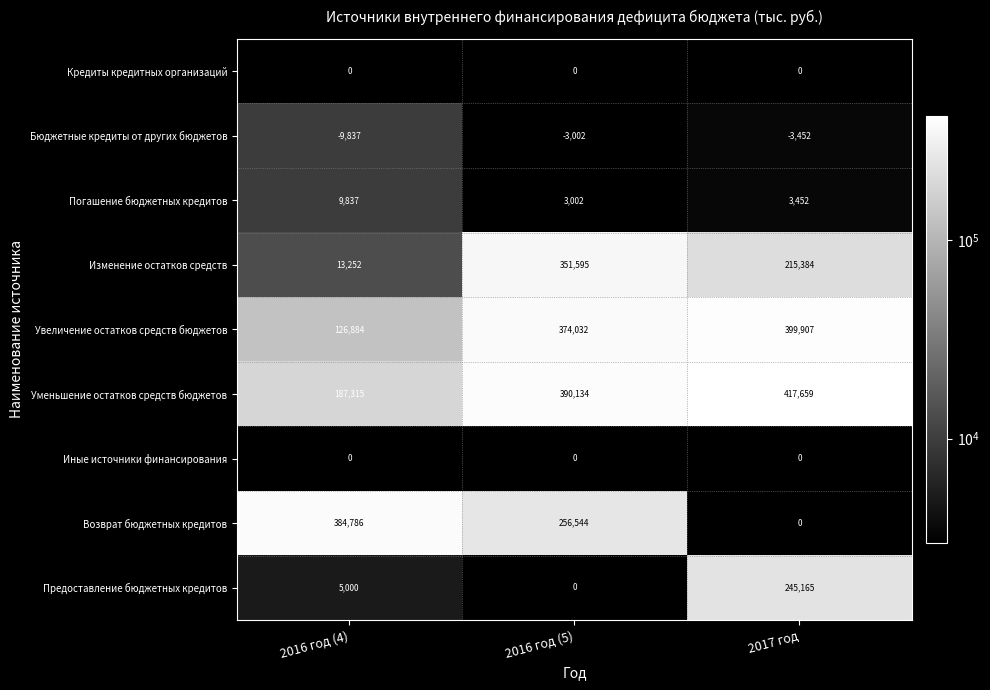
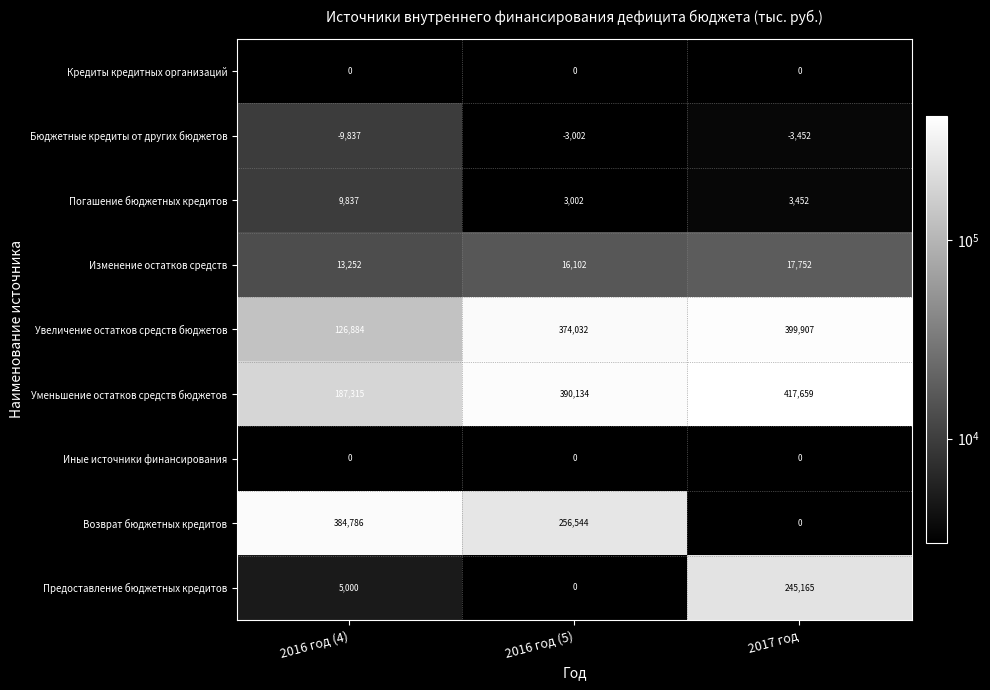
  {
    "Кредиты кредитных организаций": {
      "2016 год (4)": "0",
      "2016 год (5)": "0",
      "2017 год": "0"
    },
    "Бюджетные кредиты от других бюджетов": {
      "2016 год (4)": "-9,837",
      "2016 год (5)": "-3,002",
      "2017 год": "-3,452"
    },
    "Погашение бюджетных кредитов": {
      "2016 год (4)": "9,837",
      "2016 год (5)": "3,002",
      "2017 год": "3,452"
    },
    "Изменение остатков средств": {
      "2016 год (4)": "13,252",
-     "2016 год (5)": "351,595",
-     "2017 год": "215,384"
+     "2016 год (5)": "16,102",
+     "2017 год": "17,752"
    },
    "Увеличение остатков средств бюджетов": {
      "2016 год (4)": "126,884",
      "2016 год (5)": "374,032",
      "2017 год": "399,907"
    },
    "Уменьшение остатков средств бюджетов": {
      "2016 год (5)": "390,134",
      "2017 год": "417,659"
    },
    "Иные источники финансирования": {
      "2016 год (4)": "0",
      "2016 год (5)": "0",
      "2017 год": "0"
    },
    "Возврат бюджетных кредитов": {
      "2016 год (4)": "384,786",
      "2016 год (5)": "256,544",
      "2017 год": "0"
    },
    "Предоставление бюджетных кредитов": {
      "2016 год (4)": "5,000",
      "2016 год (5)": "0",
      "2017 год": "245,165"
    }
  }
